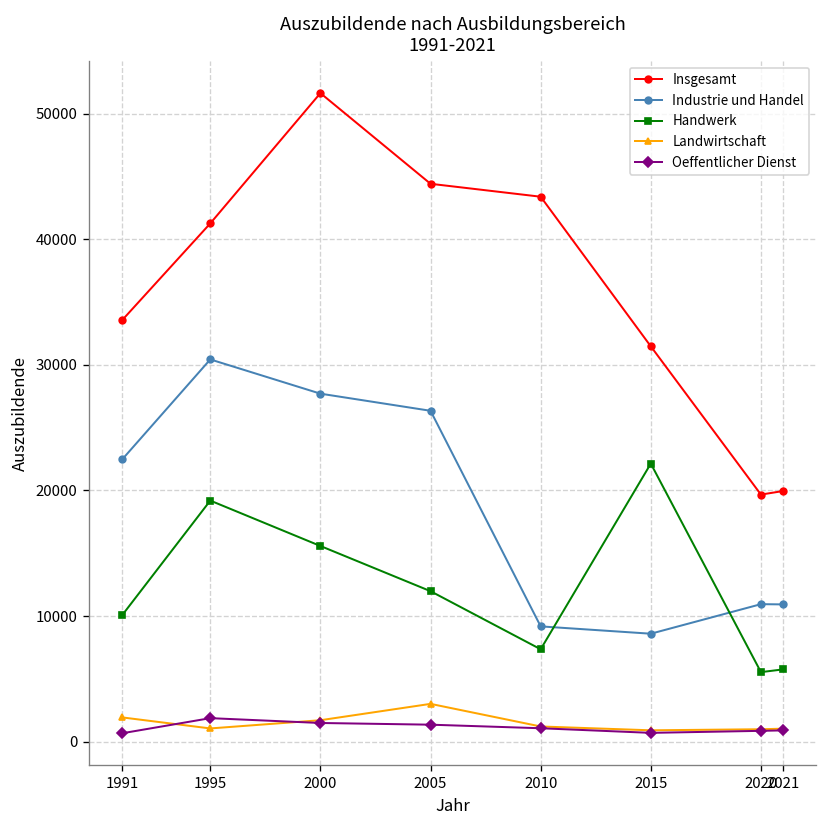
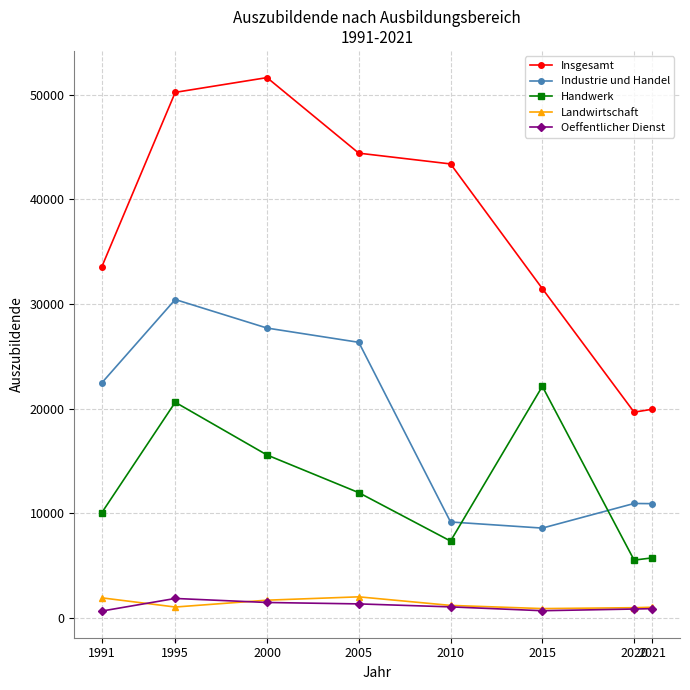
  {
    "Insgesamt": {
      "1991": 33600,
-     "1995": 41300,
+     "1995": 50200,
      "2000": 51600,
      "2005": 44400,
      "2010": 43400,
      "2015": 31500
    },
    "Industrie und Handel": {
      "1991": 22500,
      "1995": 30400,
      "2000": 27700,
      "2005": 26300,
      "2010": 9200,
      "2015": 8600
    },
    "Handwerk": {
      "1991": 10100,
-     "1995": 19200,
+     "1995": 20600,
      "2000": 15600,
      "2005": 12000,
      "2010": 7400,
      "2015": 22100
    },
    "Landwirtschaft": {
      "1991": 1900,
      "1995": 1100,
-     "2005": 3000
+     "2005": 2000
    },
    "Oeffentlicher Dienst": {
      "1991": 700,
      "1995": 1900,
      "2005": 1400
    }
  }
